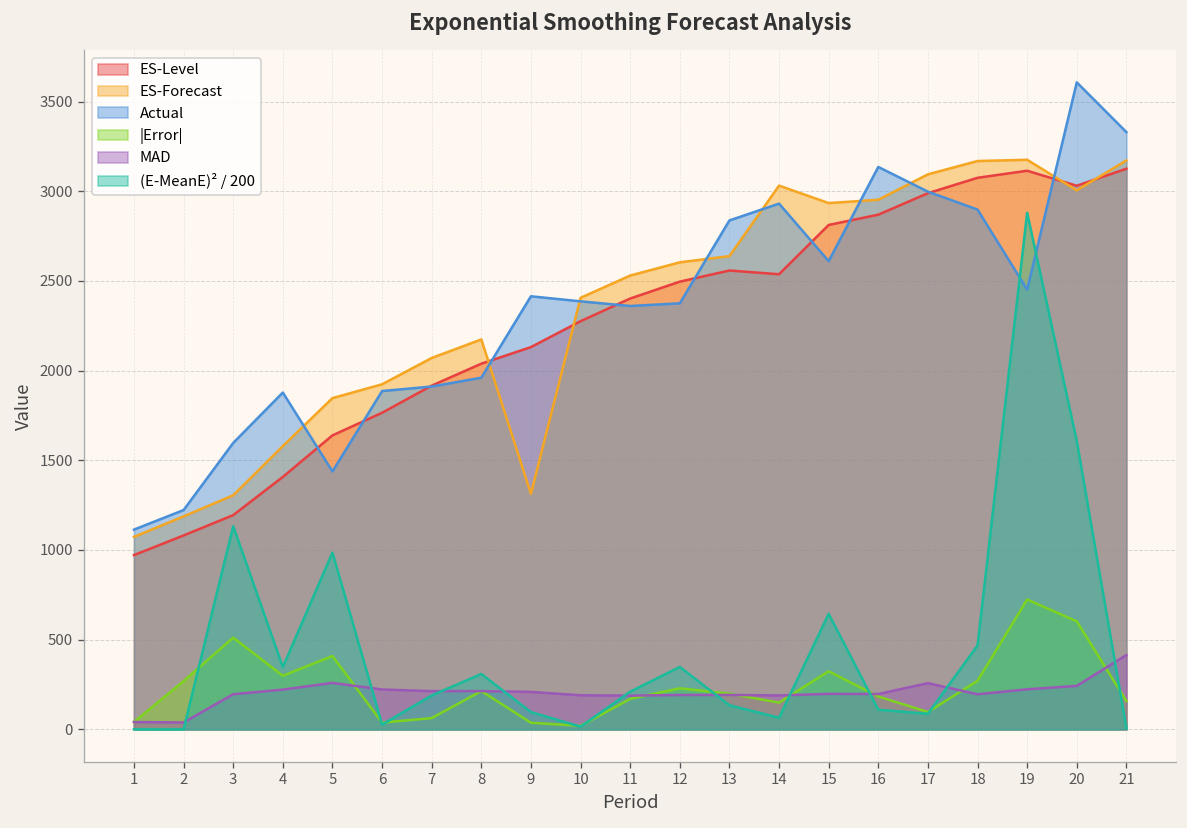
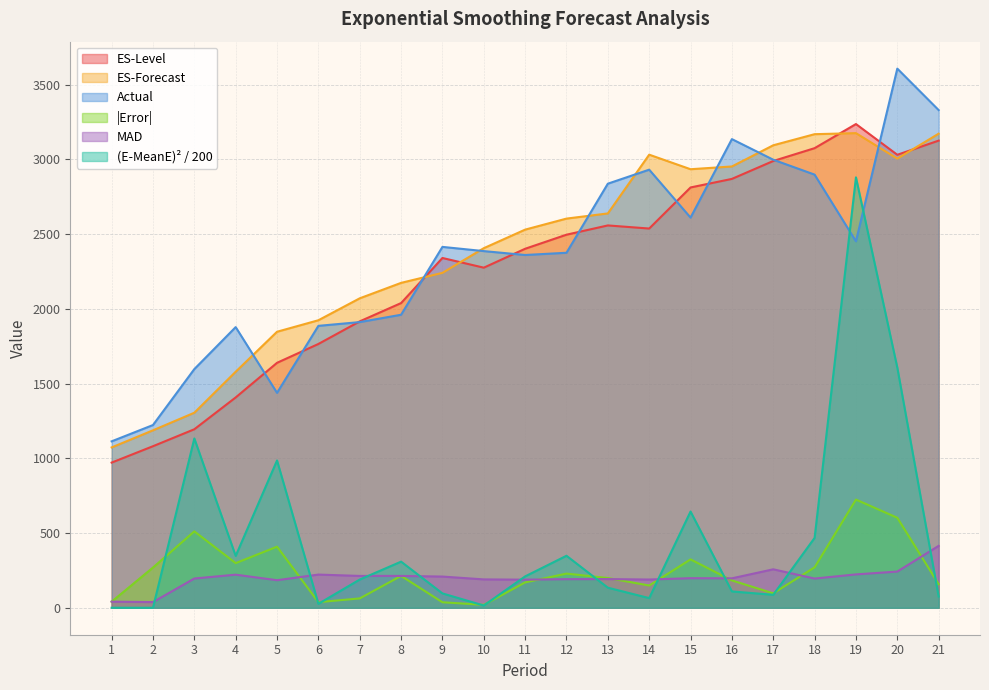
  {
    "ES-Level": {
      "1": 970,
      "2": 1080,
      "3": 1190,
      "4": 1410,
      "5": 1640,
      "6": 1760,
      "8": 2040,
-     "9": 2130,
+     "9": 2340,
      "10": 2280,
      "11": 2400,
      "12": 2500,
      "13": 2560,
      "14": 2540,
      "15": 2810,
      "16": 2870,
      "18": 3070,
-     "19": 3110,
+     "19": 3240,
      "20": 3030,
      "21": 3130
    },
    "ES-Forecast": {
      "1": 1070,
      "2": 1190,
      "3": 1300,
      "4": 1580,
      "5": 1850,
      "6": 1920,
      "7": 2070,
      "8": 2170,
-     "9": 1310,
+     "9": 2240,
      "10": 2410,
      "11": 2530,
      "12": 2600,
      "13": 2640,
      "14": 3030,
      "15": 2930,
      "16": 2950,
      "17": 3090,
      "18": 3170,
      "19": 3180,
      "20": 3000,
      "21": 3170
    },
    "Actual": {
      "1": 1110,
      "2": 1220,
      "3": 1600,
      "4": 1880,
      "5": 1440,
      "6": 1890,
      "8": 1960,
      "9": 2410,
      "10": 2390,
      "11": 2360,
      "12": 2370,
      "13": 2840,
      "14": 2930,
      "15": 2610,
      "16": 3140,
      "18": 2900,
      "19": 2450,
      "20": 3610,
      "21": 3330
    },
    "|Error|": {
      "2": 270,
      "3": 510,
      "4": 300,
      "5": 410,
      "7": 60,
      "9": 40,
      "11": 170,
      "12": 230,
      "14": 150,
      "15": 320,
      "18": 270,
      "19": 720,
      "20": 600,
      "21": 160
    },
    "MAD": {
      "2": 40,
      "3": 200,
      "4": 220,
-     "5": 260,
+     "5": 180,
      "6": 220,
      "7": 210,
      "9": 210,
      "10": 190,
      "11": 190,
      "12": 190,
      "14": 190,
      "15": 200,
      "17": 260,
      "18": 200,
      "19": 220,
      "20": 240,
      "21": 410
    },
    "(E-MeanE)² / 200": {
      "1": 0,
      "2": 0,
      "3": 1130,
      "4": 350,
      "5": 990,
      "7": 190,
      "8": 310,
      "9": 100,
      "11": 210,
      "12": 350,
      "13": 130,
      "14": 60,
      "15": 640,
      "16": 110,
      "18": 470,
      "19": 2880,
      "20": 1610,
-     "21": 10
+     "21": 80
    }
  }
